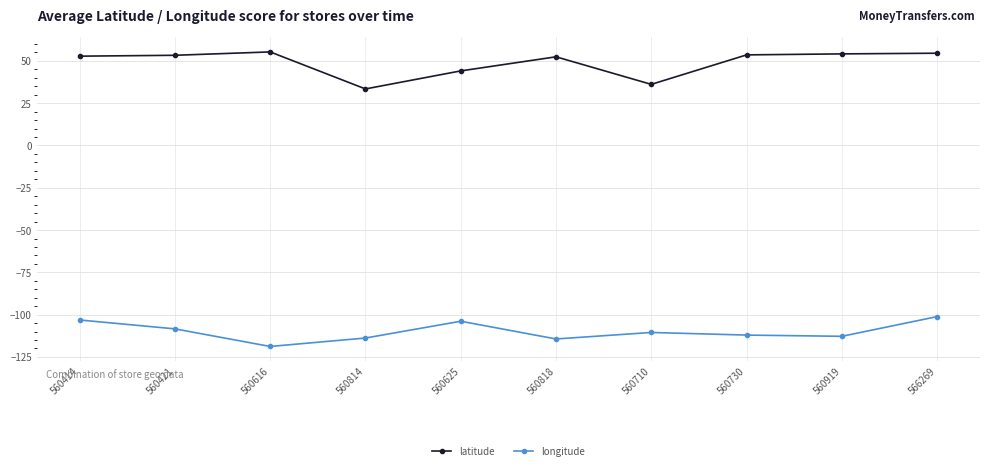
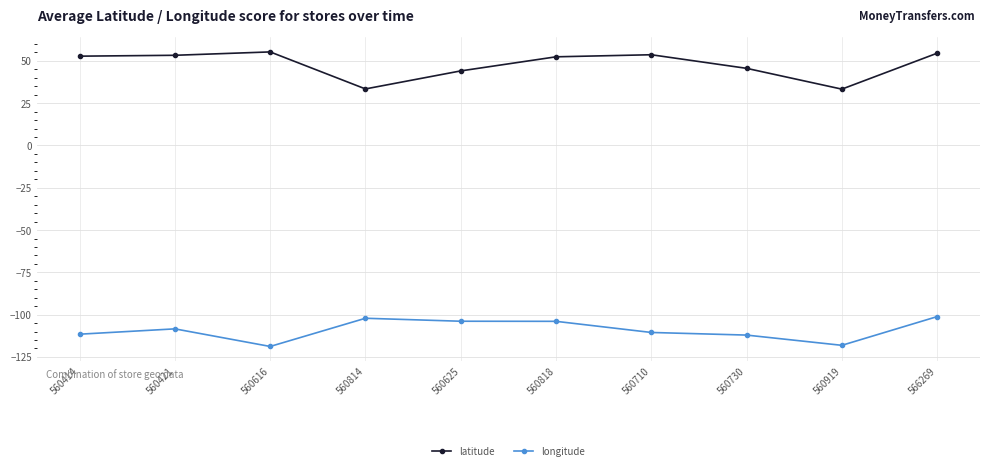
  {
    "latitude": {
      "560414": 53,
      "560421": 53,
      "560616": 55,
      "560814": 33,
      "560625": 44,
      "560818": 52,
-     "560710": 36,
-     "560730": 54,
-     "560919": 54,
+     "560710": 54,
+     "560730": 46,
+     "560919": 33,
      "566269": 54
    },
    "longitude": {
-     "560414": -103,
+     "560414": -112,
      "560421": -108,
      "560616": -119,
-     "560814": -114,
+     "560814": -102,
      "560625": -104,
-     "560818": -114,
+     "560818": -104,
      "560710": -111,
      "560730": -112,
-     "560919": -113,
+     "560919": -118,
      "566269": -101
    }
  }
